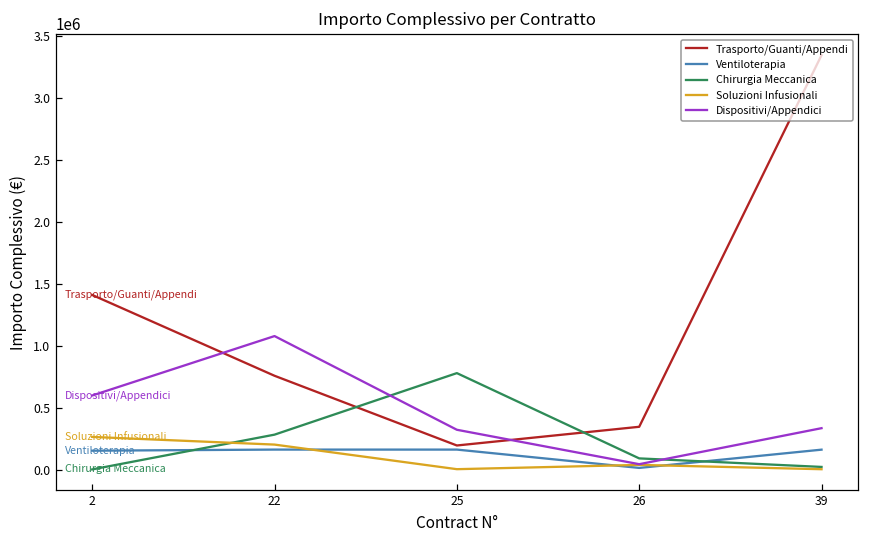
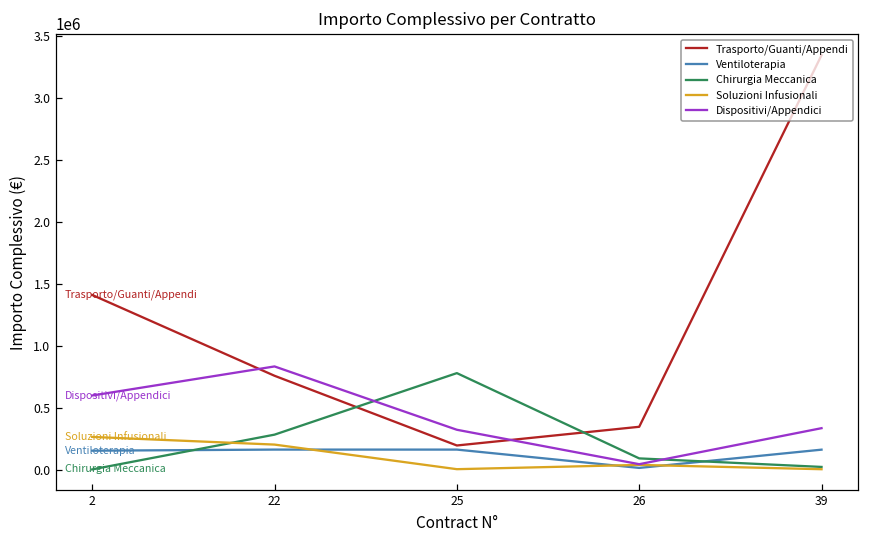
  {
    "Trasporto/Guanti/Appendi": {
      "2": 1410000,
      "22": 760000,
      "25": 200000,
      "26": 350000
    },
    "Ventiloterapia": {
      "2": 160000,
      "22": 160000,
      "25": 160000,
      "26": 20000,
      "39": 160000
    },
    "Chirurgia Meccanica": {
      "2": 0,
      "22": 280000,
      "25": 780000,
      "26": 90000
    },
    "Soluzioni Infusionali": {
      "2": 270000,
      "22": 200000,
      "25": 10000
    },
    "Dispositivi/Appendici": {
      "2": 600000,
-     "22": 1080000,
+     "22": 830000,
      "25": 320000,
      "39": 340000
    }
  }
